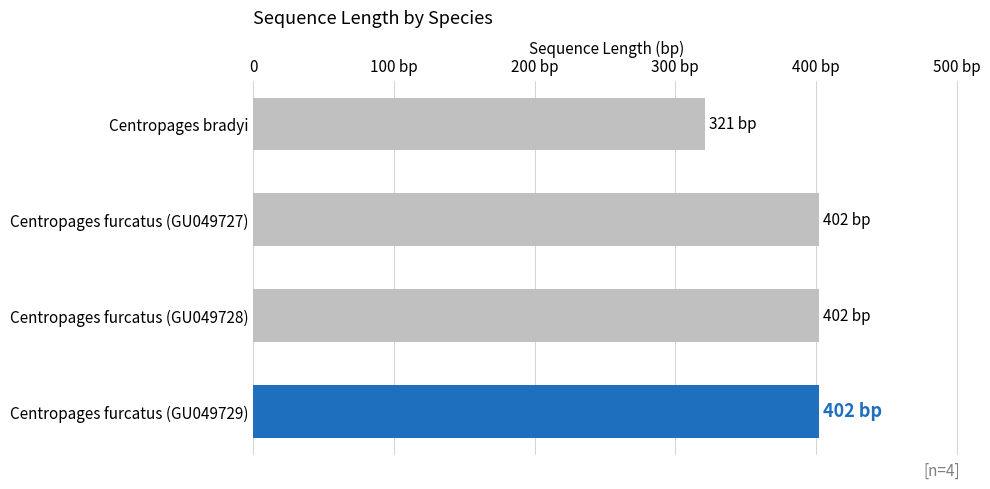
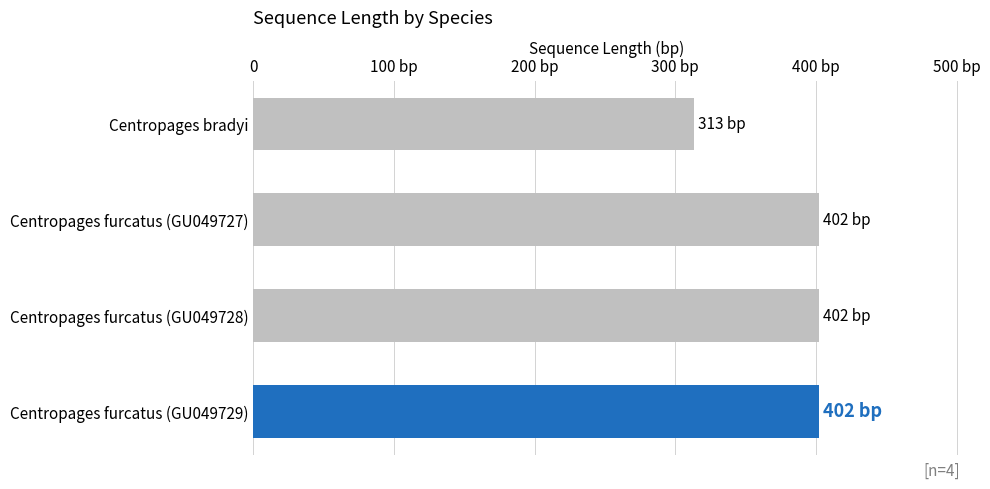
  {
-   "Centropages bradyi": 321,
+   "Centropages bradyi": 313,
    "Centropages furcatus (GU049727)": 402,
    "Centropages furcatus (GU049728)": 402,
    "Centropages furcatus (GU049729)": 402
  }
